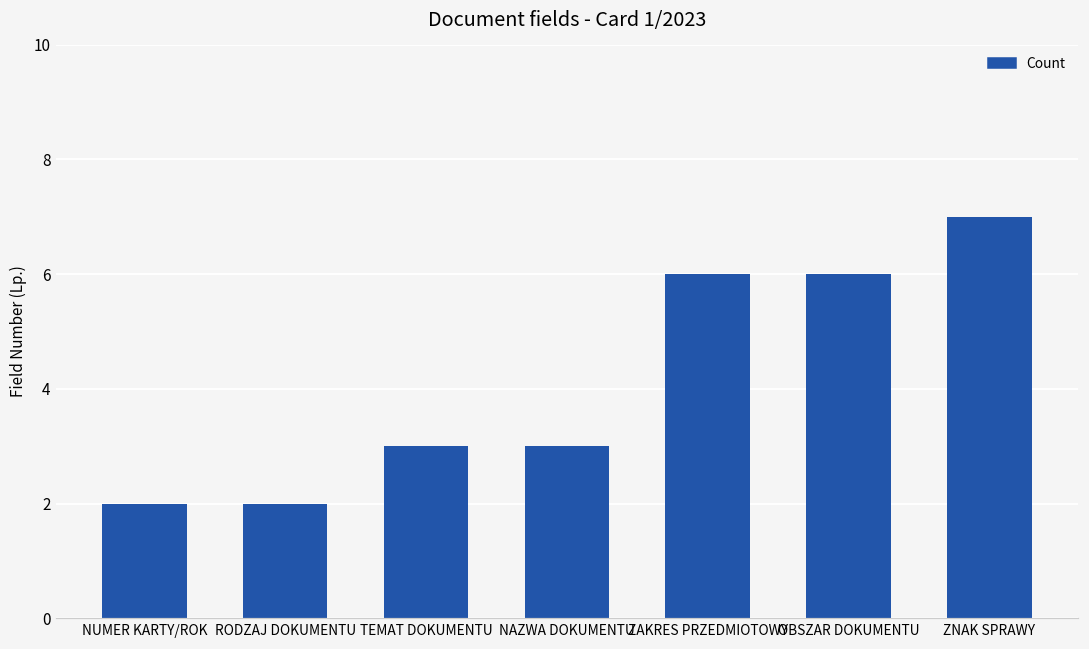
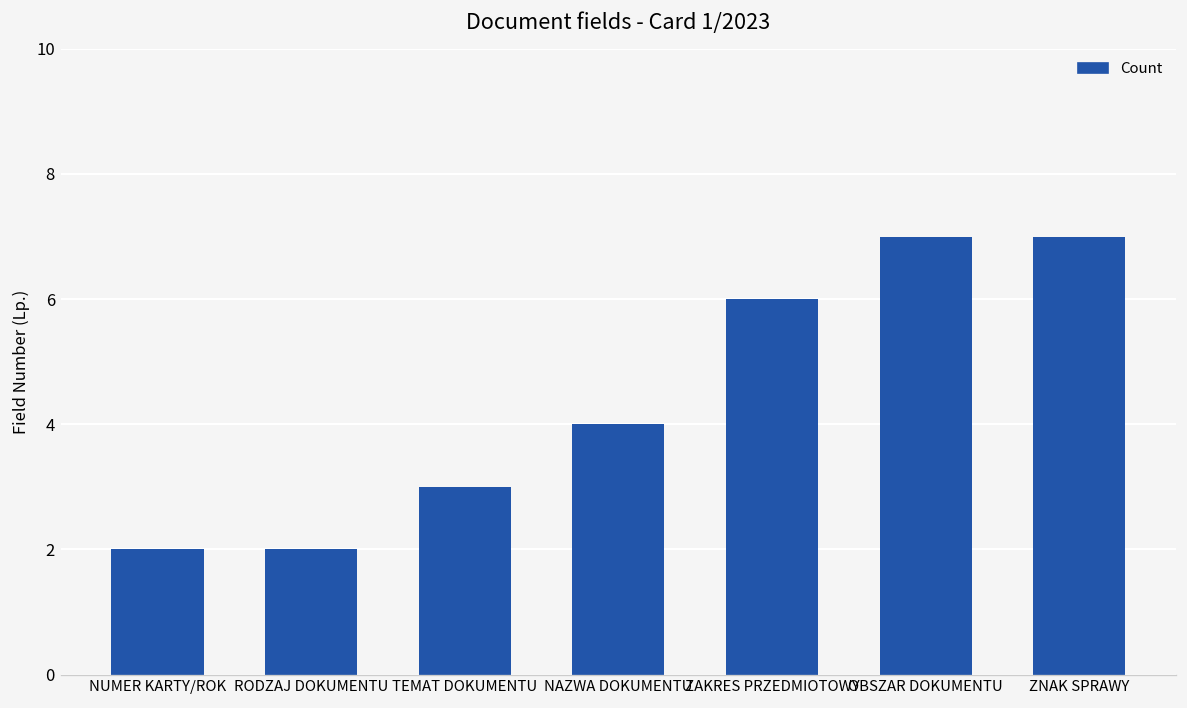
  {
    "NUMER KARTY/ROK": 2,
    "RODZAJ DOKUMENTU": 2,
    "TEMAT DOKUMENTU": 3,
-   "NAZWA DOKUMENTU": 3,
+   "NAZWA DOKUMENTU": 4,
    "ZAKRES PRZEDMIOTOWY": 6,
-   "OBSZAR DOKUMENTU": 6,
+   "OBSZAR DOKUMENTU": 7,
    "ZNAK SPRAWY": 7
  }
